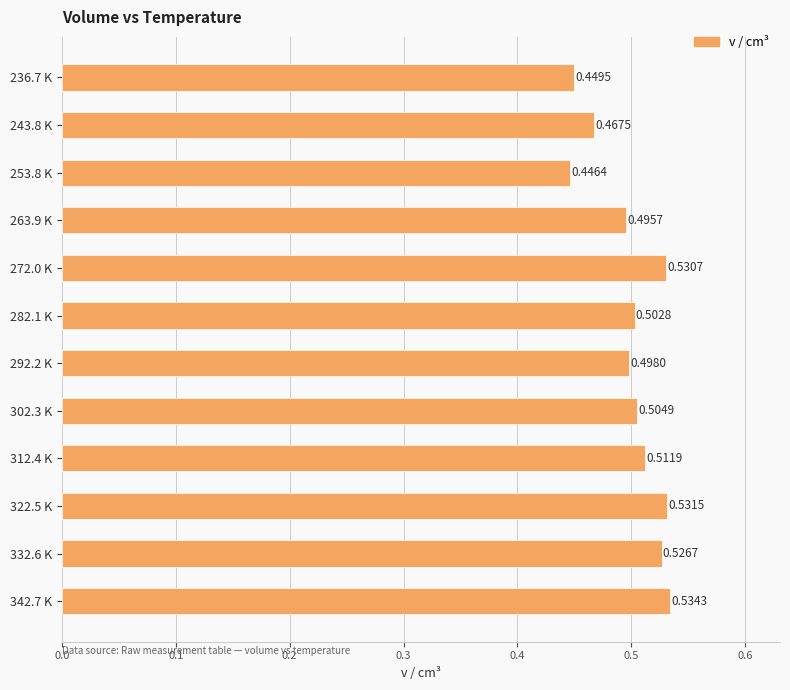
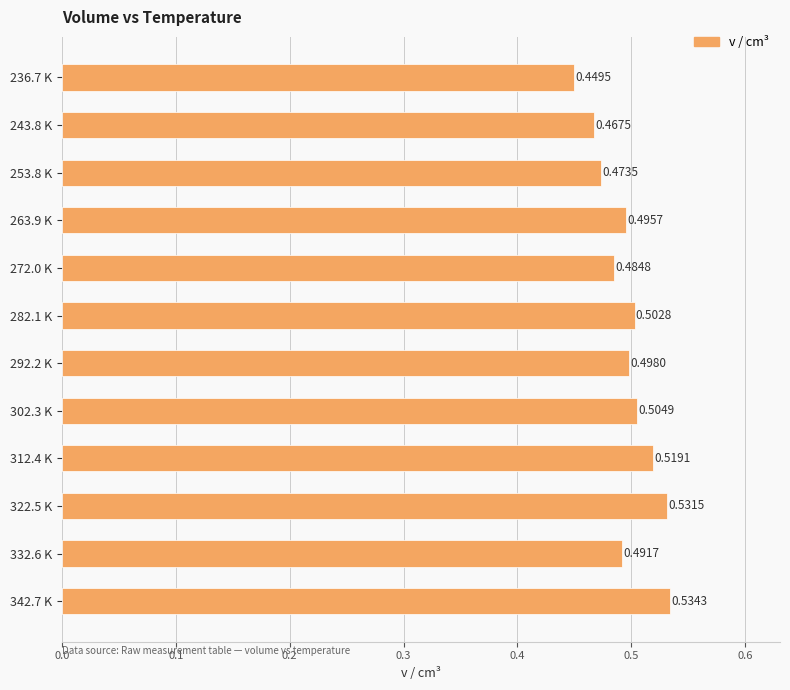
  {
    "236.7 K": 0.4495,
    "243.8 K": 0.4675,
-   "253.8 K": 0.4464,
+   "253.8 K": 0.4735,
    "263.9 K": 0.4957,
-   "272.0 K": 0.5307,
+   "272.0 K": 0.4848,
    "282.1 K": 0.5028,
    "292.2 K": 0.4980,
    "302.3 K": 0.5049,
-   "312.4 K": 0.5119,
+   "312.4 K": 0.5191,
    "322.5 K": 0.5315,
-   "332.6 K": 0.5267,
+   "332.6 K": 0.4917,
    "342.7 K": 0.5343
  }
